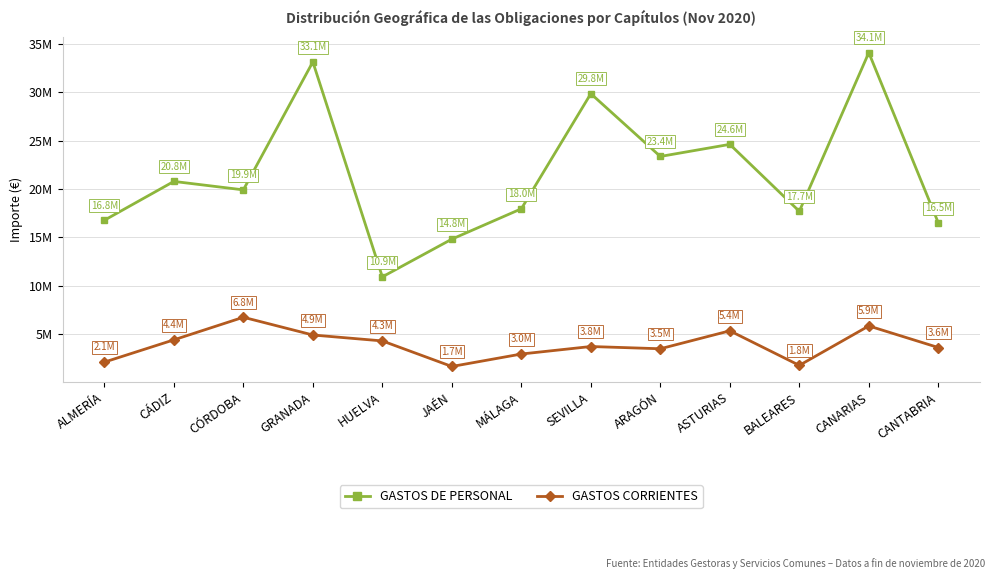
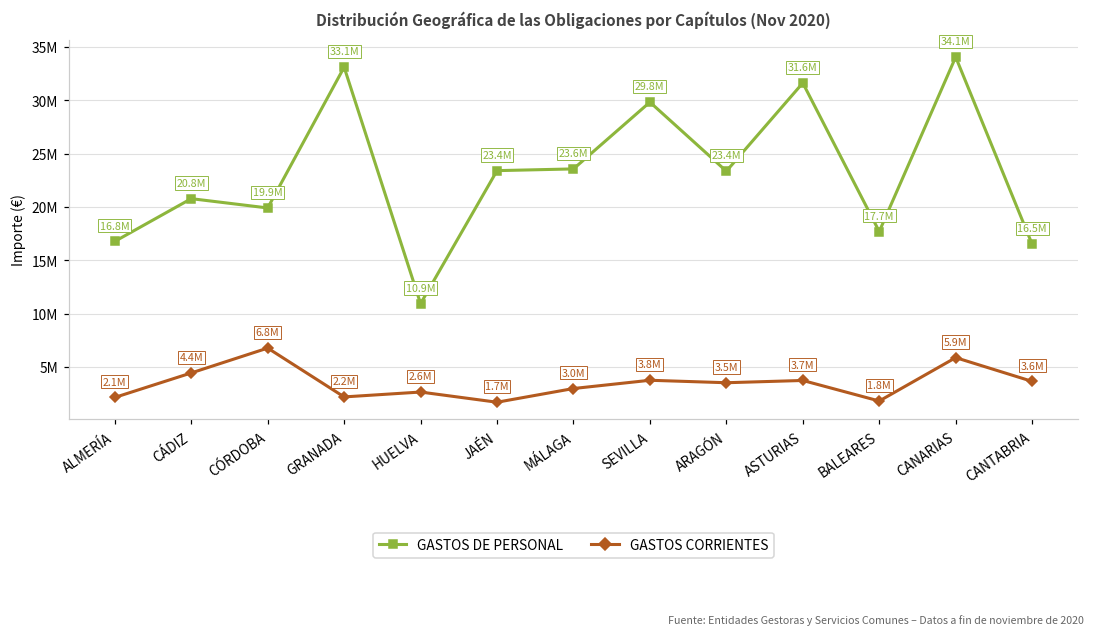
  {
    "GASTOS DE PERSONAL": {
-     "JAÉN": "14.8M",
-     "MÁLAGA": "18.0M",
-     "ASTURIAS": "24.6M"
+     "JAÉN": "23.4M",
+     "MÁLAGA": "23.6M",
+     "ASTURIAS": "31.6M"
    },
    "GASTOS CORRIENTES": {
-     "GRANADA": "4.9M",
-     "HUELVA": "4.3M",
-     "ASTURIAS": "5.4M"
+     "GRANADA": "2.2M",
+     "HUELVA": "2.6M",
+     "ASTURIAS": "3.7M"
    }
  }
